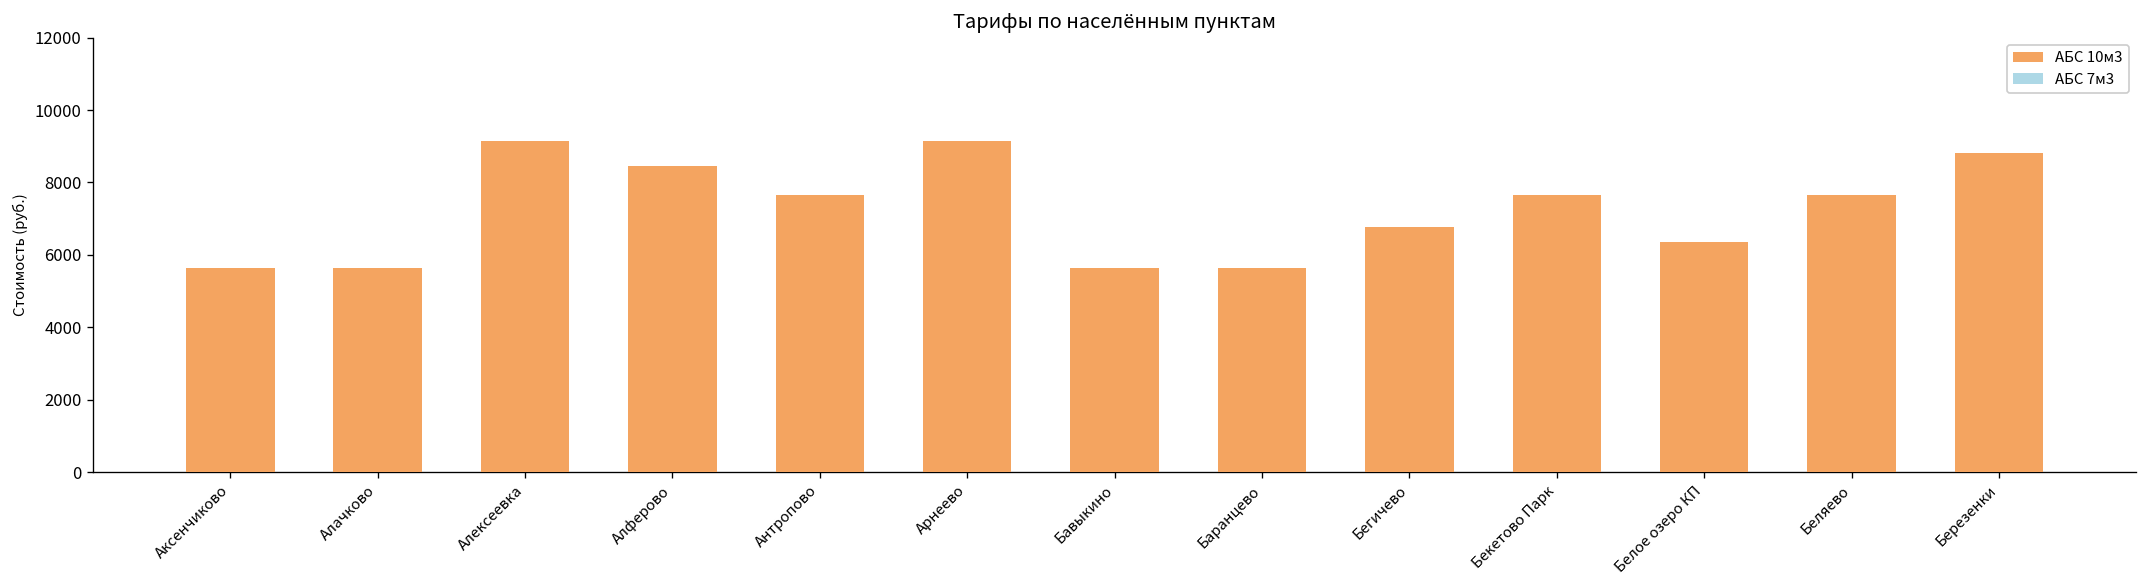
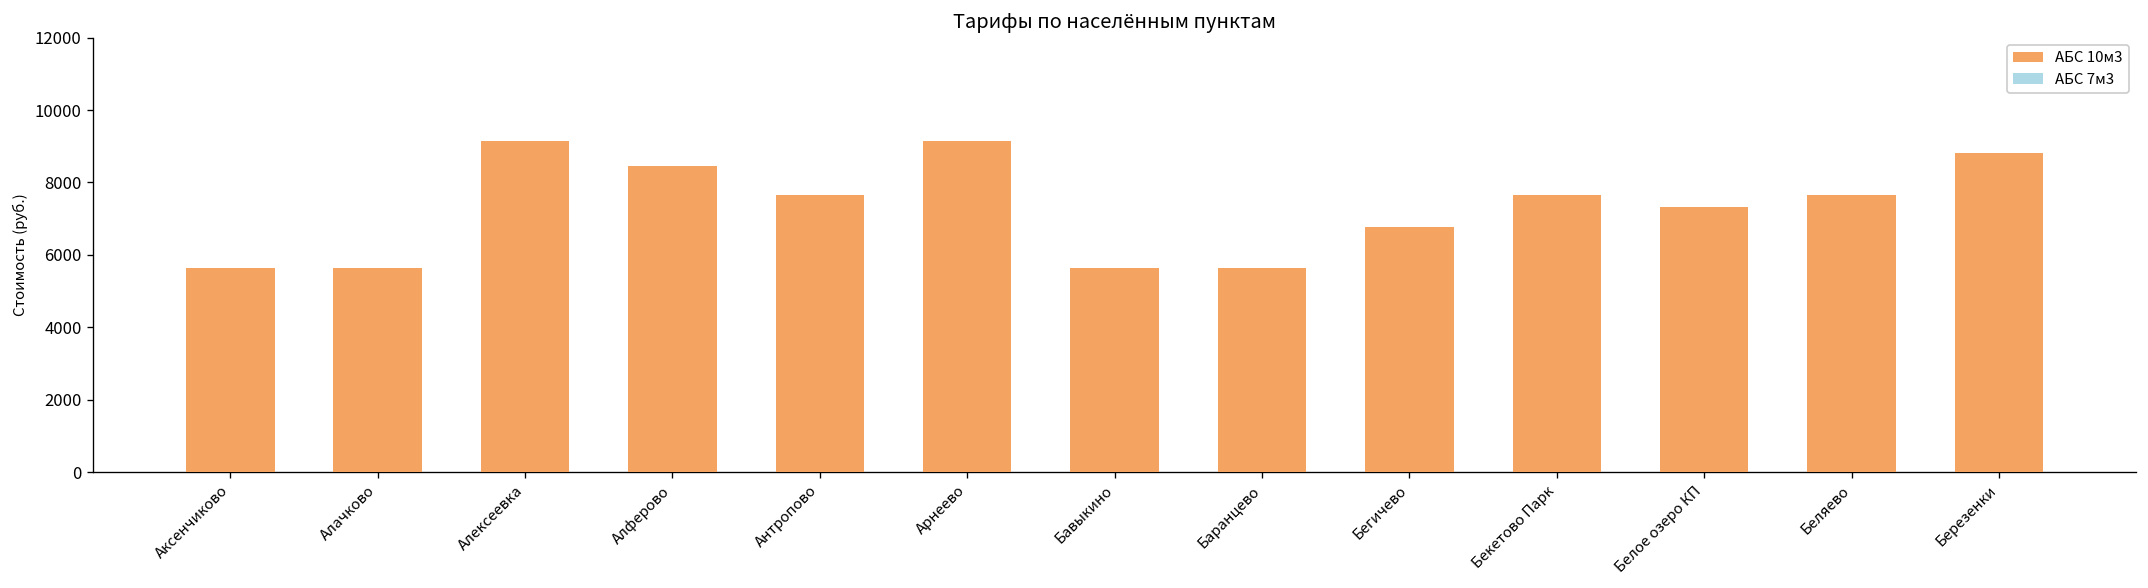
  {
    "АБС 10м3": {
      "Аксенчиково": 5700,
      "Алачково": 5700,
      "Алексеевка": 9200,
      "Алферово": 8500,
      "Антропово": 7700,
      "Арнеево": 9200,
      "Бавыкино": 5700,
      "Баранцево": 5700,
      "Бегичево": 6800,
      "Бекетово Парк": 7700,
-     "Белое озеро КП": 6400,
+     "Белое озеро КП": 7300,
      "Беляево": 7700,
      "Березенки": 8800
    }
  }
